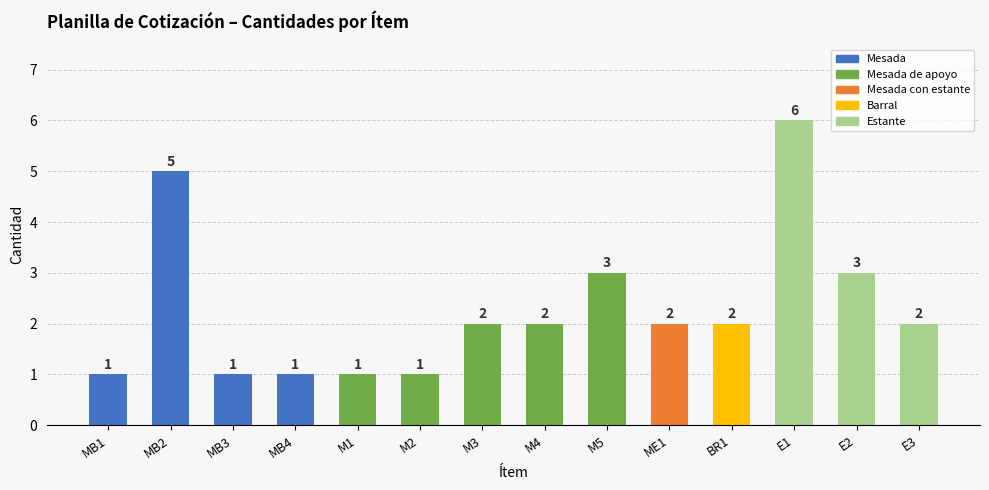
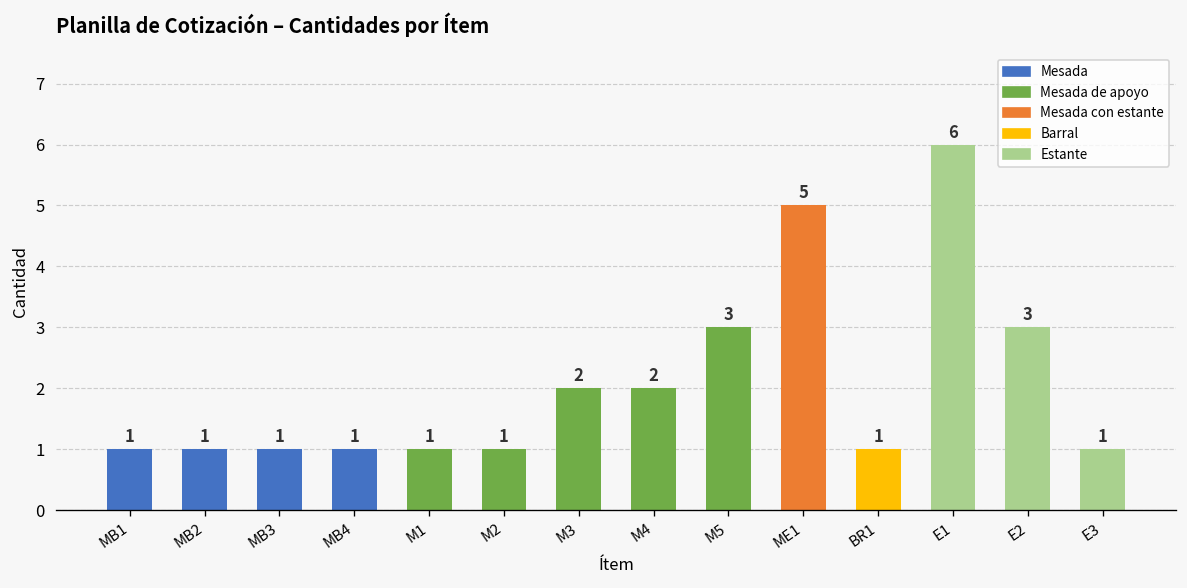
  {
    "MB1": 1,
-   "MB2": 5,
+   "MB2": 1,
    "MB3": 1,
    "MB4": 1,
    "M1": 1,
    "M2": 1,
    "M3": 2,
    "M4": 2,
    "M5": 3,
-   "ME1": 2,
-   "BR1": 2,
+   "ME1": 5,
+   "BR1": 1,
    "E1": 6,
    "E2": 3,
-   "E3": 2
+   "E3": 1
  }
